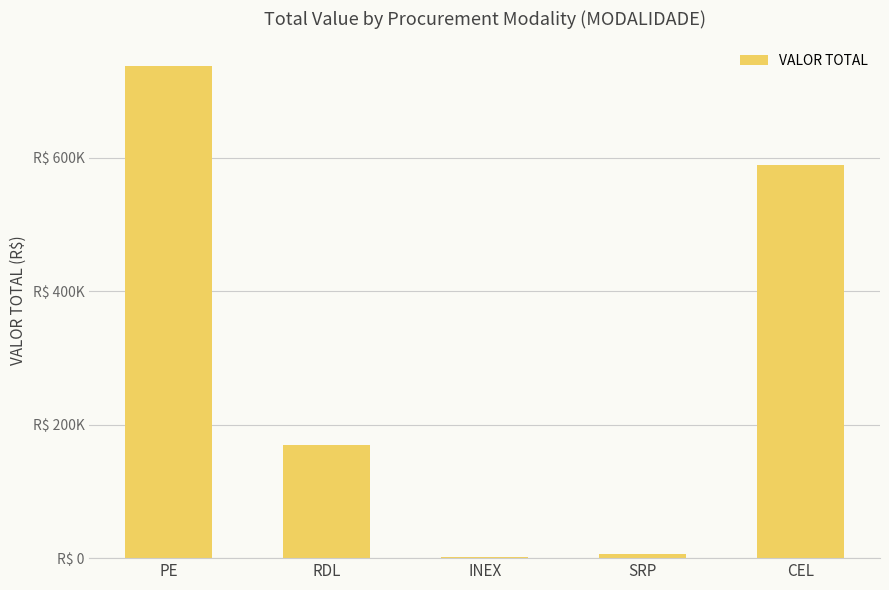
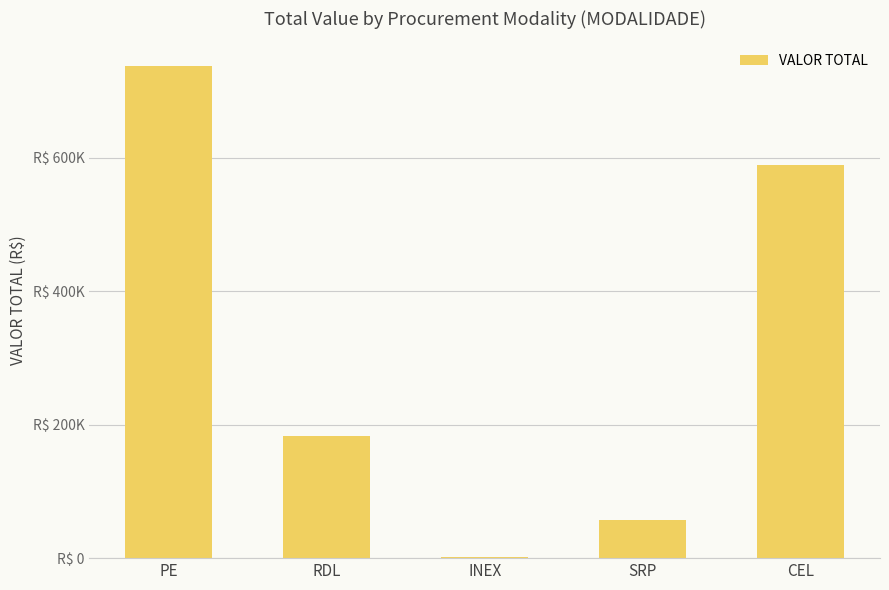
  {
    "PE": "R$ 740000",
-   "RDL": "R$ 170000",
-   "SRP": "R$ 10000",
+   "RDL": "R$ 180000",
+   "SRP": "R$ 60000",
    "CEL": "R$ 590000"
  }
